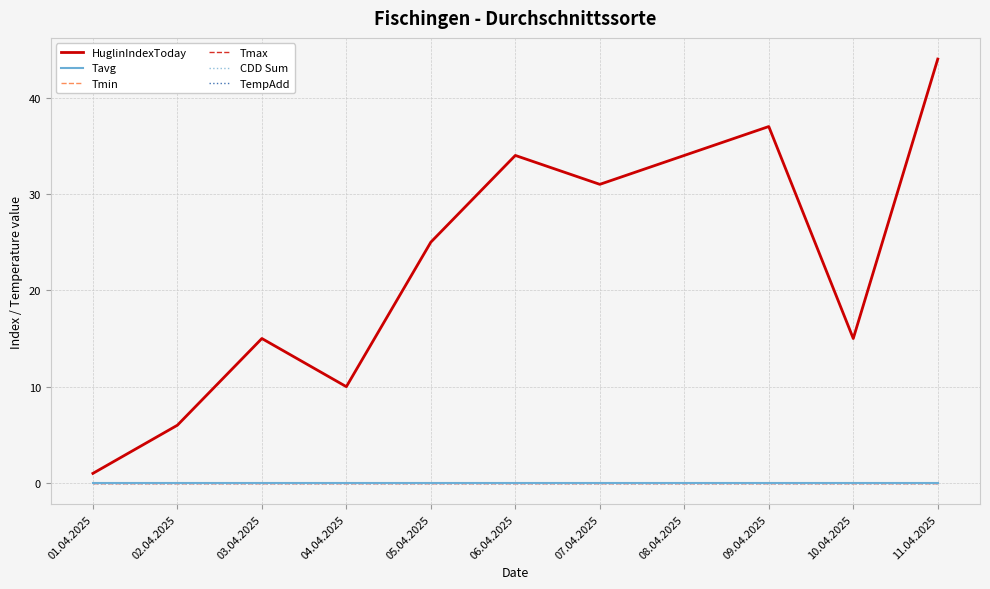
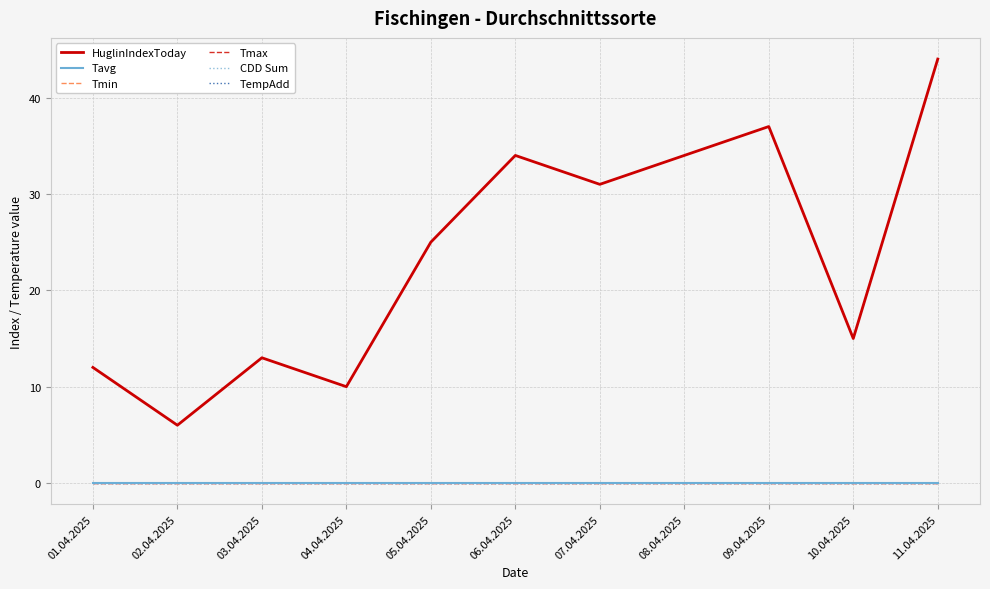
  {
    "HuglinIndexToday": {
-     "01.04.2025": 1,
+     "01.04.2025": 12,
      "02.04.2025": 6,
-     "03.04.2025": 15,
+     "03.04.2025": 13,
      "04.04.2025": 10,
      "05.04.2025": 25,
      "06.04.2025": 34,
      "07.04.2025": 31,
      "08.04.2025": 34,
      "09.04.2025": 37,
      "10.04.2025": 15,
      "11.04.2025": 44
    },
    "TempAdd": {
      "01.04.2025": 0,
      "02.04.2025": 0,
      "03.04.2025": 0,
      "04.04.2025": 0,
      "05.04.2025": 0,
      "06.04.2025": 0,
      "07.04.2025": 0,
      "08.04.2025": 0,
      "09.04.2025": 0,
      "10.04.2025": 0,
      "11.04.2025": 0
    }
  }
